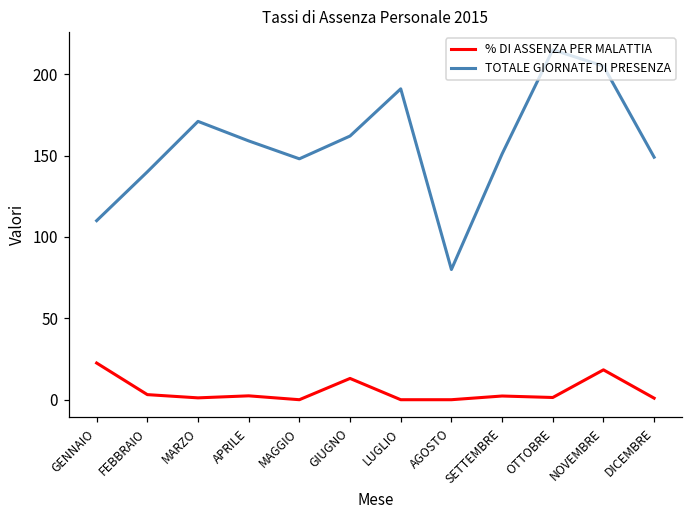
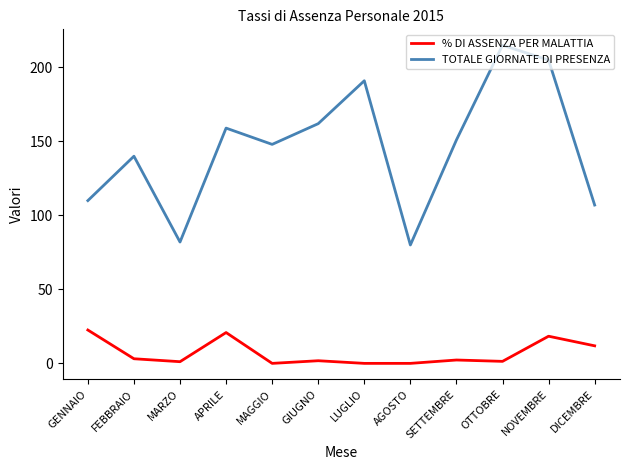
  {
    "% DI ASSENZA PER MALATTIA": {
      "GENNAIO": 23,
      "FEBBRAIO": 3,
      "MARZO": 1,
-     "APRILE": 2,
+     "APRILE": 21,
      "MAGGIO": 0,
-     "GIUGNO": 13,
+     "GIUGNO": 2,
      "LUGLIO": 0,
      "AGOSTO": 0,
      "SETTEMBRE": 2,
      "OTTOBRE": 1,
      "NOVEMBRE": 18,
-     "DICEMBRE": 1
+     "DICEMBRE": 12
    },
    "TOTALE GIORNATE DI PRESENZA": {
      "GENNAIO": 110,
      "FEBBRAIO": 140,
-     "MARZO": 171,
+     "MARZO": 82,
      "APRILE": 159,
      "MAGGIO": 148,
      "GIUGNO": 162,
      "LUGLIO": 191,
      "AGOSTO": 80,
      "SETTEMBRE": 151,
-     "DICEMBRE": 149
+     "DICEMBRE": 107
    }
  }
